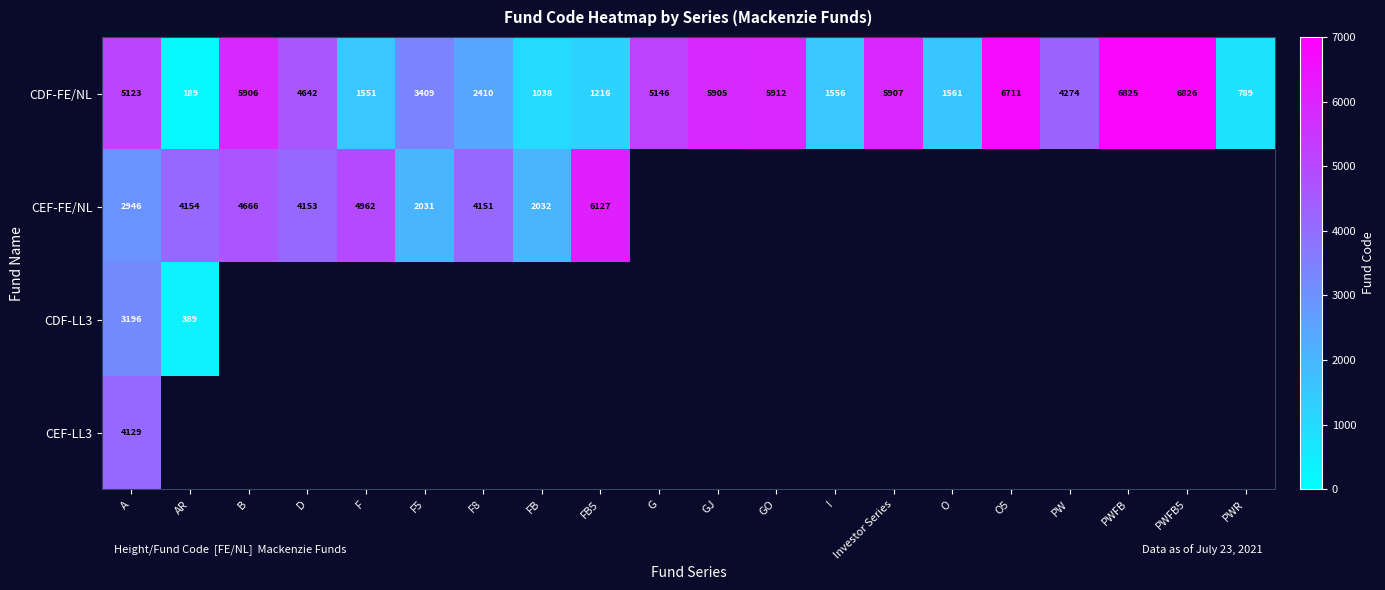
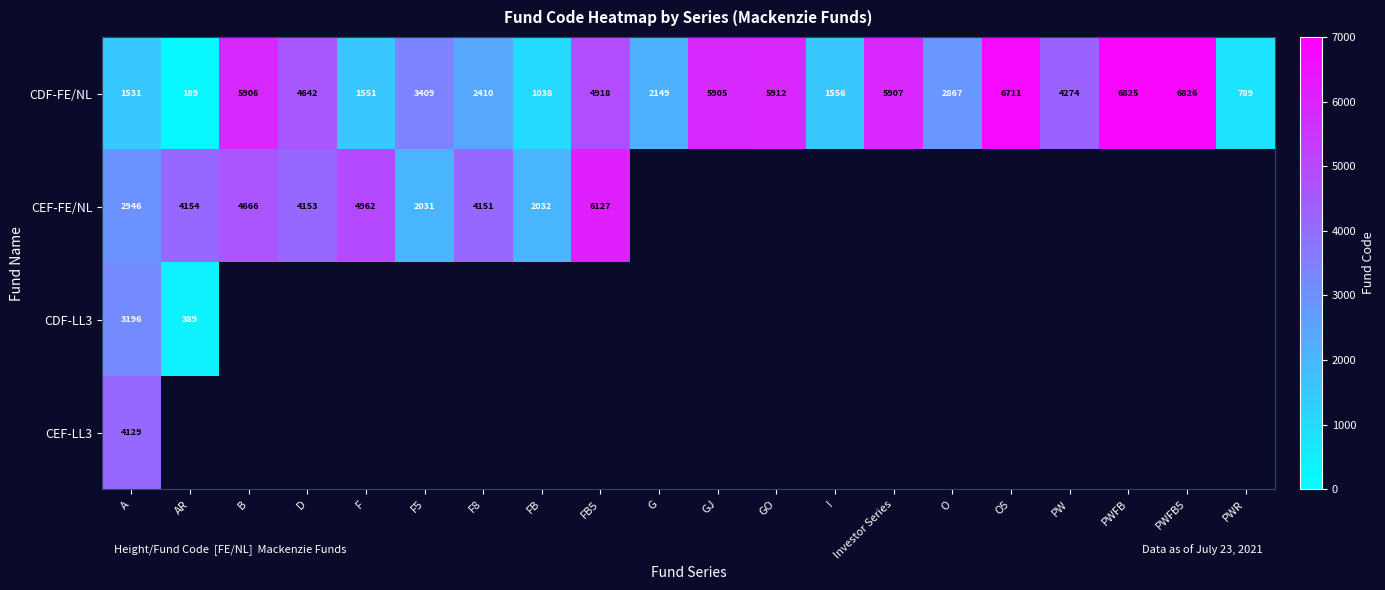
  {
    "CDF-FE/NL": {
-     "A": 5123,
+     "A": 1531,
      "AR": 189,
      "B": 5906,
      "D": 4642,
      "F": 1551,
      "F5": 3409,
      "F8": 2410,
      "FB": 1038,
-     "FB5": 1216,
-     "G": 5146,
+     "FB5": 4918,
+     "G": 2149,
      "GJ": 5905,
      "GO": 5912,
      "I": 1556,
      "Investor Series": 5907,
-     "O": 1561,
+     "O": 2867,
      "O5": 6711,
      "PW": 4274,
      "PWFB": 6825,
      "PWFB5": 6826,
      "PWR": 789
    },
    "CEF-FE/NL": {
      "A": 2946,
      "AR": 4154,
      "B": 4666,
      "D": 4153,
      "F": 4962,
      "F5": 2031,
      "F8": 4151,
      "FB": 2032,
      "FB5": 6127
    },
    "CDF-LL3": {
      "A": 3196,
      "AR": 389
    },
    "CEF-LL3": {
      "A": 4129
    }
  }
